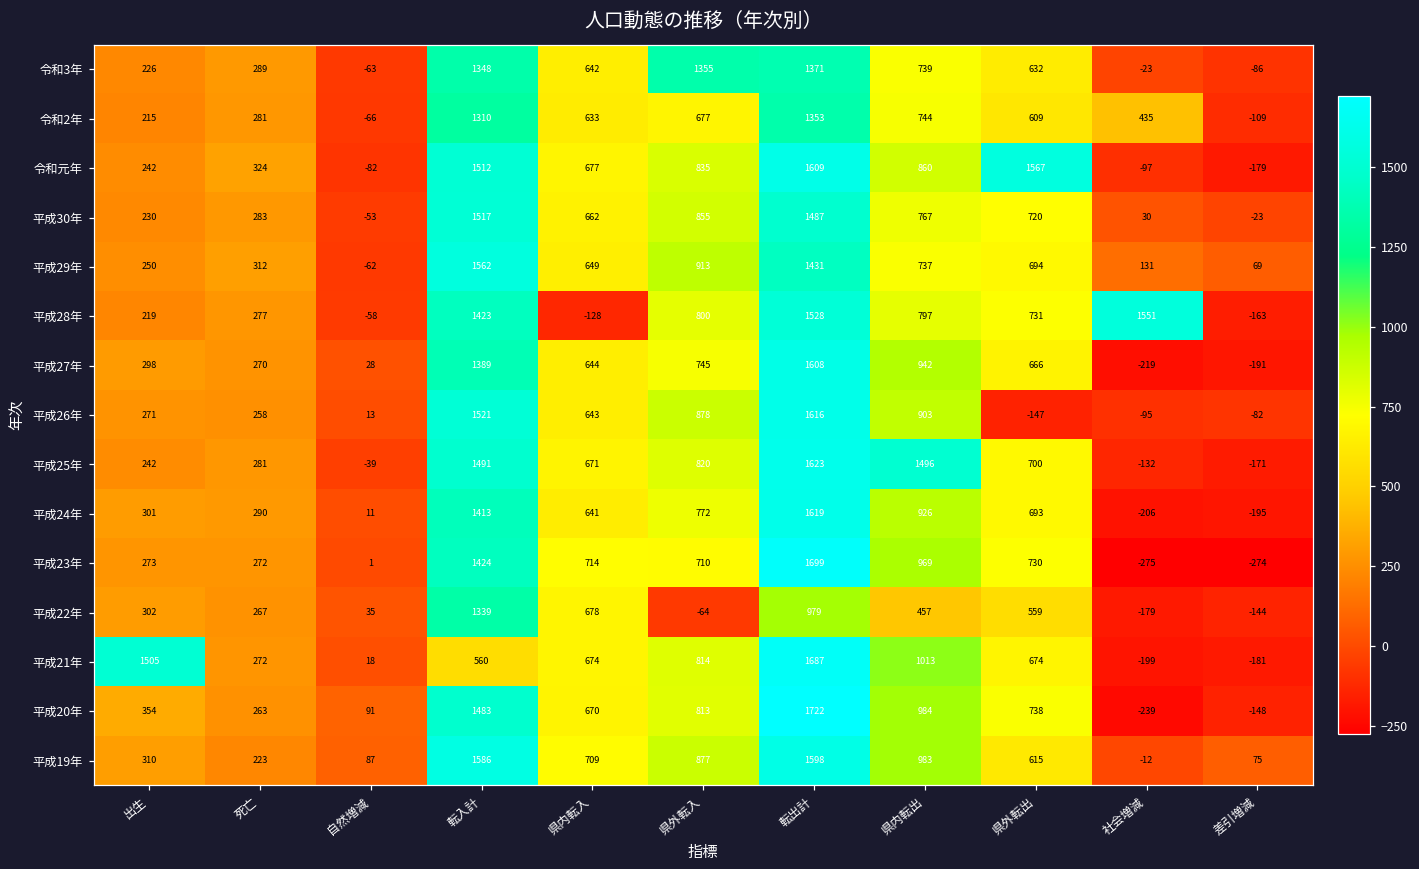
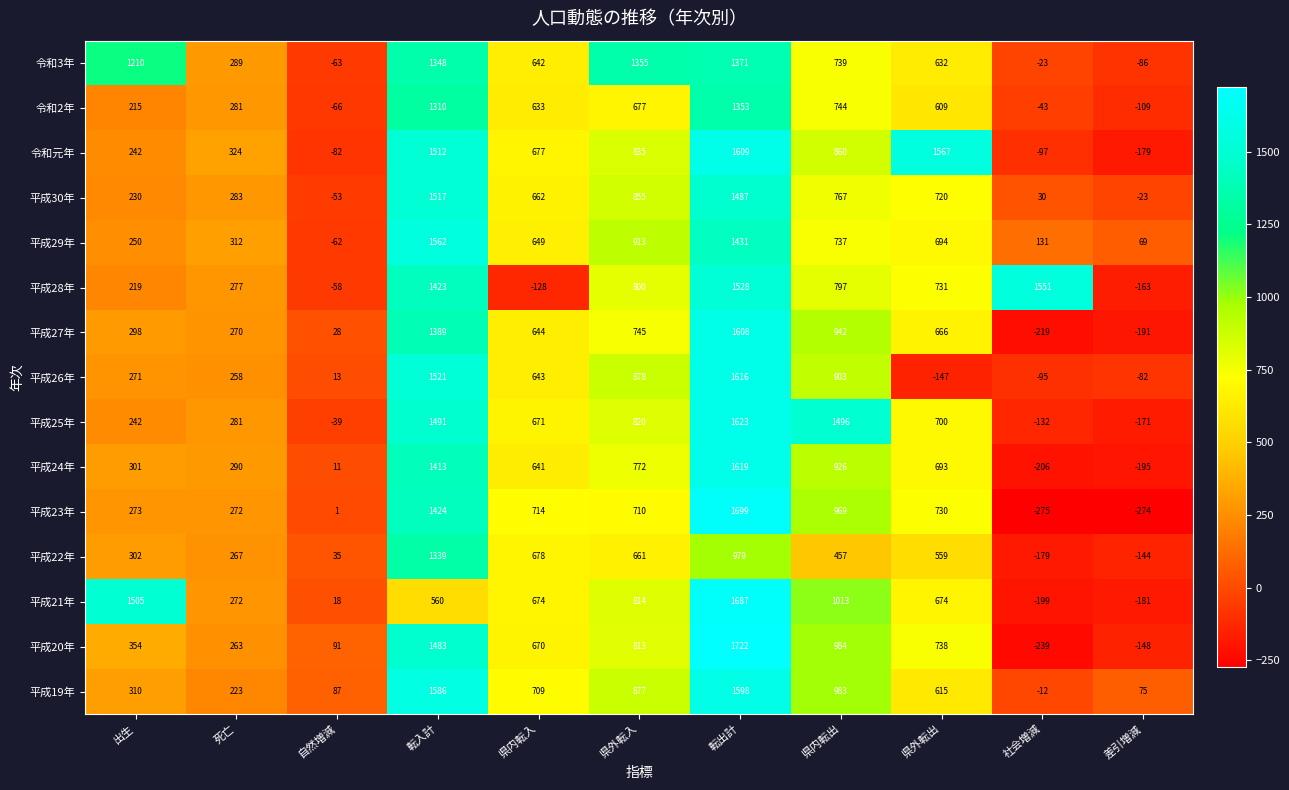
  {
    "令和3年": {
-     "出生": 226,
+     "出生": 1210,
      "死亡": 289,
      "自然増減": -63,
      "転入計": 1348,
      "県内転入": 642,
      "県外転入": 1355,
      "転出計": 1371,
      "県内転出": 739,
      "県外転出": 632,
      "社会増減": -23,
      "差引増減": -86
    },
    "令和2年": {
      "出生": 215,
      "死亡": 281,
      "自然増減": -66,
      "転入計": 1310,
      "県内転入": 633,
      "県外転入": 677,
      "転出計": 1353,
      "県内転出": 744,
      "県外転出": 609,
-     "社会増減": 435,
+     "社会増減": -43,
      "差引増減": -109
    },
    "令和元年": {
      "出生": 242,
      "死亡": 324,
      "自然増減": -82,
      "転入計": 1512,
      "県内転入": 677,
      "県外転入": 835,
      "転出計": 1609,
      "県内転出": 860,
      "県外転出": 1567,
      "社会増減": -97,
      "差引増減": -179
    },
    "平成30年": {
      "出生": 230,
      "死亡": 283,
      "自然増減": -53,
      "転入計": 1517,
      "県内転入": 662,
      "県外転入": 855,
      "転出計": 1487,
      "県内転出": 767,
      "県外転出": 720,
      "社会増減": 30,
      "差引増減": -23
    },
    "平成29年": {
      "出生": 250,
      "死亡": 312,
      "自然増減": -62,
      "転入計": 1562,
      "県内転入": 649,
      "県外転入": 913,
      "転出計": 1431,
      "県内転出": 737,
      "県外転出": 694,
      "社会増減": 131,
      "差引増減": 69
    },
    "平成28年": {
      "出生": 219,
      "死亡": 277,
      "自然増減": -58,
      "転入計": 1423,
      "県内転入": -128,
      "県外転入": 800,
      "転出計": 1528,
      "県内転出": 797,
      "県外転出": 731,
      "社会増減": 1551,
      "差引増減": -163
    },
    "平成27年": {
      "出生": 298,
      "死亡": 270,
      "自然増減": 28,
      "転入計": 1389,
      "県内転入": 644,
      "県外転入": 745,
      "転出計": 1608,
      "県内転出": 942,
      "県外転出": 666,
      "社会増減": -219,
      "差引増減": -191
    },
    "平成26年": {
      "出生": 271,
      "死亡": 258,
      "自然増減": 13,
      "転入計": 1521,
      "県内転入": 643,
      "県外転入": 878,
      "転出計": 1616,
      "県内転出": 903,
      "県外転出": -147,
      "社会増減": -95,
      "差引増減": -82
    },
    "平成25年": {
      "出生": 242,
      "死亡": 281,
      "自然増減": -39,
      "転入計": 1491,
      "県内転入": 671,
      "県外転入": 820,
      "転出計": 1623,
      "県内転出": 1496,
      "県外転出": 700,
      "社会増減": -132,
      "差引増減": -171
    },
    "平成24年": {
      "出生": 301,
      "死亡": 290,
      "自然増減": 11,
      "転入計": 1413,
      "県内転入": 641,
      "県外転入": 772,
      "転出計": 1619,
      "県内転出": 926,
      "県外転出": 693,
      "社会増減": -206,
      "差引増減": -195
    },
    "平成23年": {
      "出生": 273,
      "死亡": 272,
      "自然増減": 1,
      "転入計": 1424,
      "県内転入": 714,
      "県外転入": 710,
      "転出計": 1699,
      "県内転出": 969,
      "県外転出": 730,
      "社会増減": -275,
      "差引増減": -274
    },
    "平成22年": {
      "出生": 302,
      "死亡": 267,
      "自然増減": 35,
      "転入計": 1339,
      "県内転入": 678,
-     "県外転入": -64,
+     "県外転入": 661,
      "転出計": 979,
      "県内転出": 457,
      "県外転出": 559,
      "社会増減": -179,
      "差引増減": -144
    },
    "平成21年": {
      "出生": 1505,
      "死亡": 272,
      "自然増減": 18,
      "転入計": 560,
      "県内転入": 674,
      "県外転入": 814,
      "転出計": 1687,
      "県内転出": 1013,
      "県外転出": 674,
      "社会増減": -199,
      "差引増減": -181
    },
    "平成20年": {
      "出生": 354,
      "死亡": 263,
      "自然増減": 91,
      "転入計": 1483,
      "県内転入": 670,
      "県外転入": 813,
      "転出計": 1722,
      "県内転出": 984,
      "県外転出": 738,
      "社会増減": -239,
      "差引増減": -148
    },
    "平成19年": {
      "出生": 310,
      "死亡": 223,
      "自然増減": 87,
      "転入計": 1586,
      "県内転入": 709,
      "県外転入": 877,
      "転出計": 1598,
      "県内転出": 983,
      "県外転出": 615,
      "社会増減": -12,
      "差引増減": 75
    }
  }
